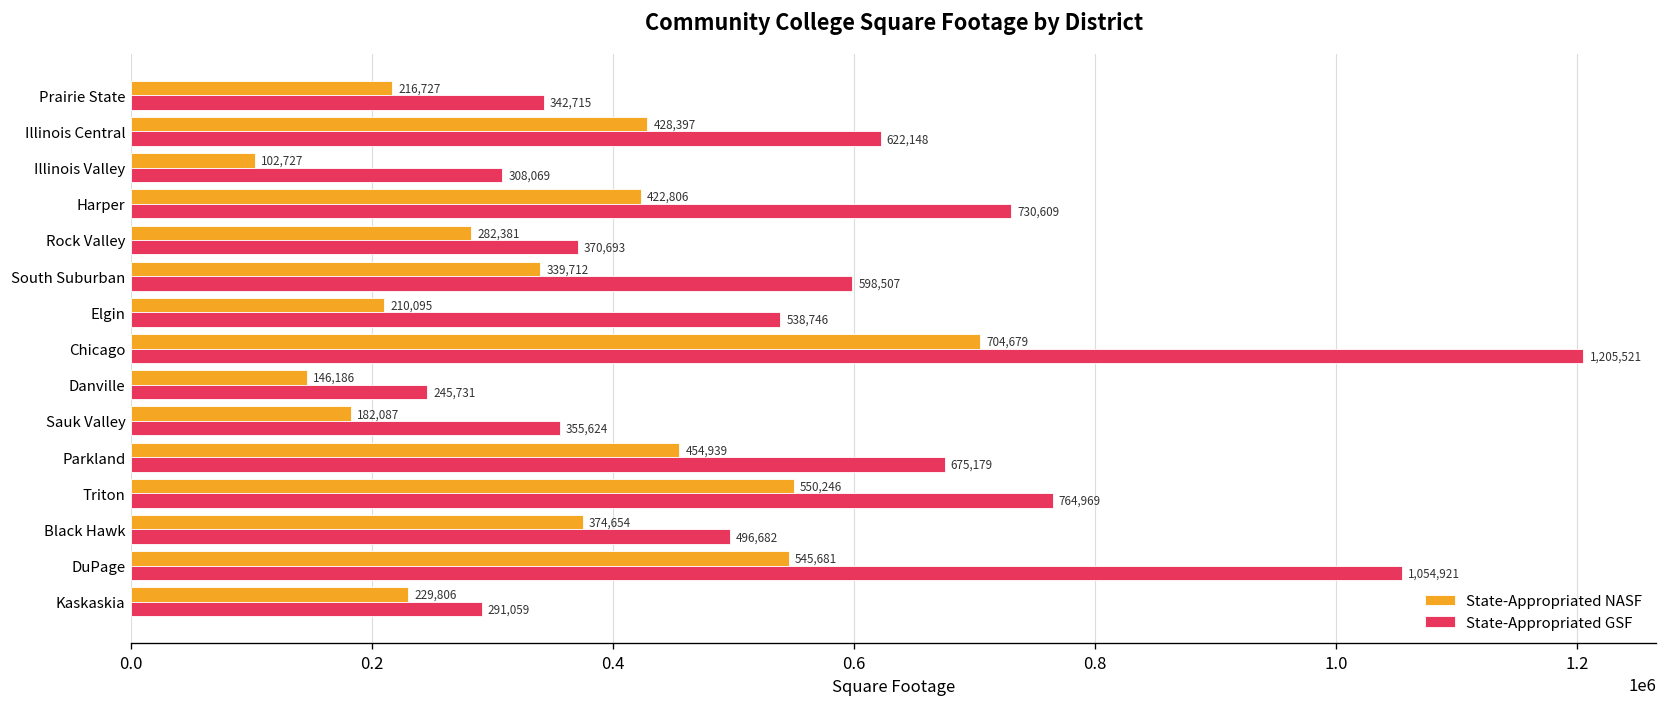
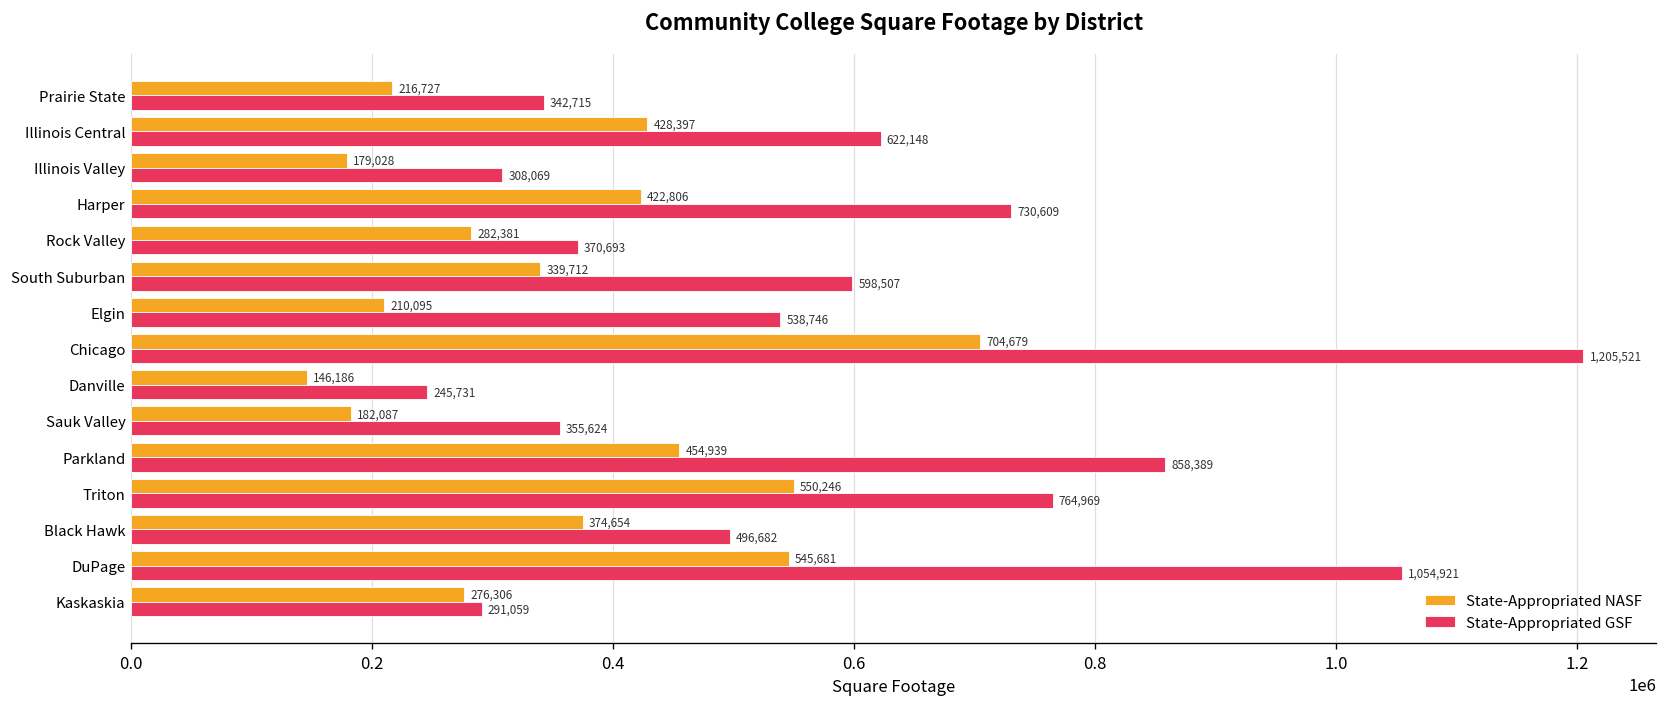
  {
    "State-Appropriated NASF": {
      "Prairie State": "216,727",
      "Illinois Central": "428,397",
-     "Illinois Valley": "102,727",
+     "Illinois Valley": "179,028",
      "Harper": "422,806",
      "Rock Valley": "282,381",
      "South Suburban": "339,712",
      "Elgin": "210,095",
      "Chicago": "704,679",
      "Danville": "146,186",
      "Sauk Valley": "182,087",
      "Parkland": "454,939",
      "Triton": "550,246",
      "Black Hawk": "374,654",
      "DuPage": "545,681",
-     "Kaskaskia": "229,806"
+     "Kaskaskia": "276,306"
    },
    "State-Appropriated GSF": {
      "Prairie State": "342,715",
      "Illinois Central": "622,148",
      "Illinois Valley": "308,069",
      "Harper": "730,609",
      "Rock Valley": "370,693",
      "South Suburban": "598,507",
      "Elgin": "538,746",
      "Chicago": "1,205,521",
      "Danville": "245,731",
      "Sauk Valley": "355,624",
-     "Parkland": "675,179",
+     "Parkland": "858,389",
      "Triton": "764,969",
      "Black Hawk": "496,682",
      "DuPage": "1,054,921",
      "Kaskaskia": "291,059"
    }
  }
